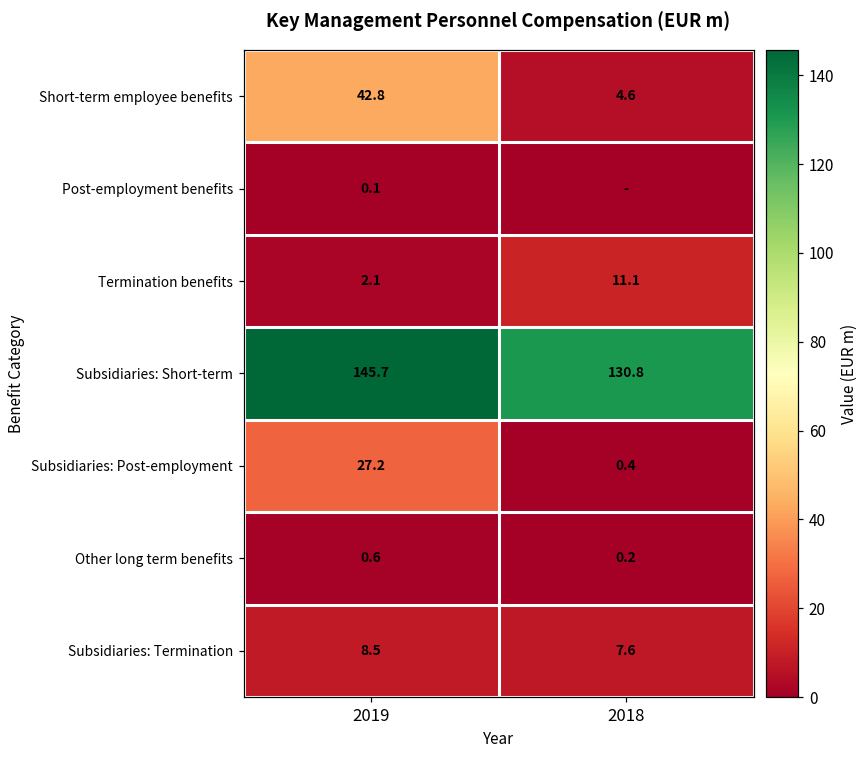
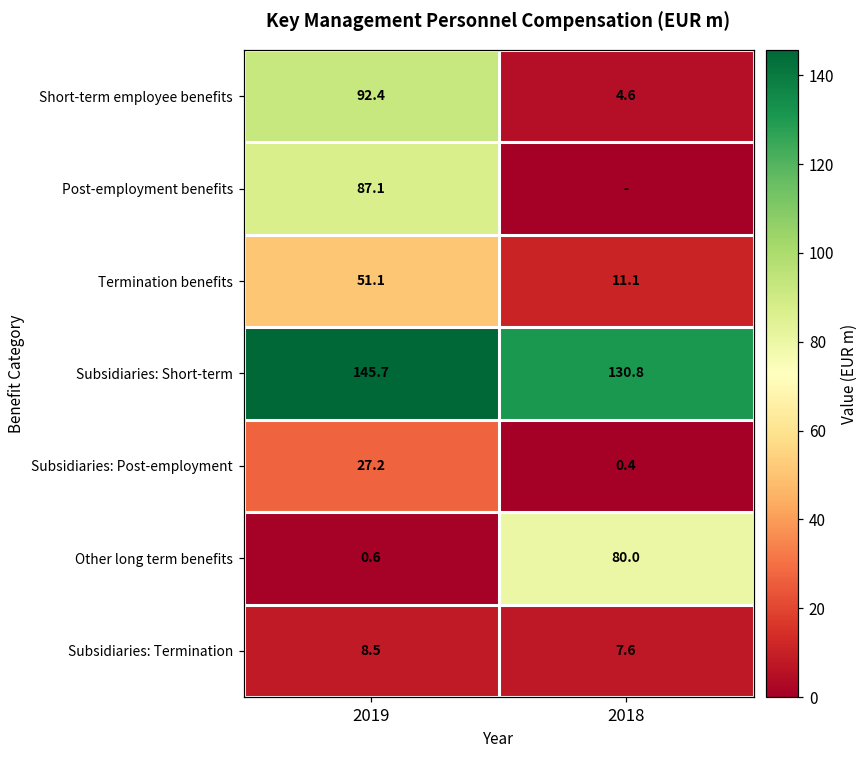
  {
    "Short-term employee benefits": {
-     "2019": 42.8,
+     "2019": 92.4,
      "2018": 4.6
    },
    "Post-employment benefits": {
-     "2019": 0.1
+     "2019": 87.1
    },
    "Termination benefits": {
-     "2019": 2.1,
+     "2019": 51.1,
      "2018": 11.1
    },
    "Subsidiaries: Short-term": {
      "2019": 145.7,
      "2018": 130.8
    },
    "Subsidiaries: Post-employment": {
      "2019": 27.2,
      "2018": 0.4
    },
    "Other long term benefits": {
      "2019": 0.6,
-     "2018": 0.2
+     "2018": 80.0
    },
    "Subsidiaries: Termination": {
      "2019": 8.5,
      "2018": 7.6
    }
  }
